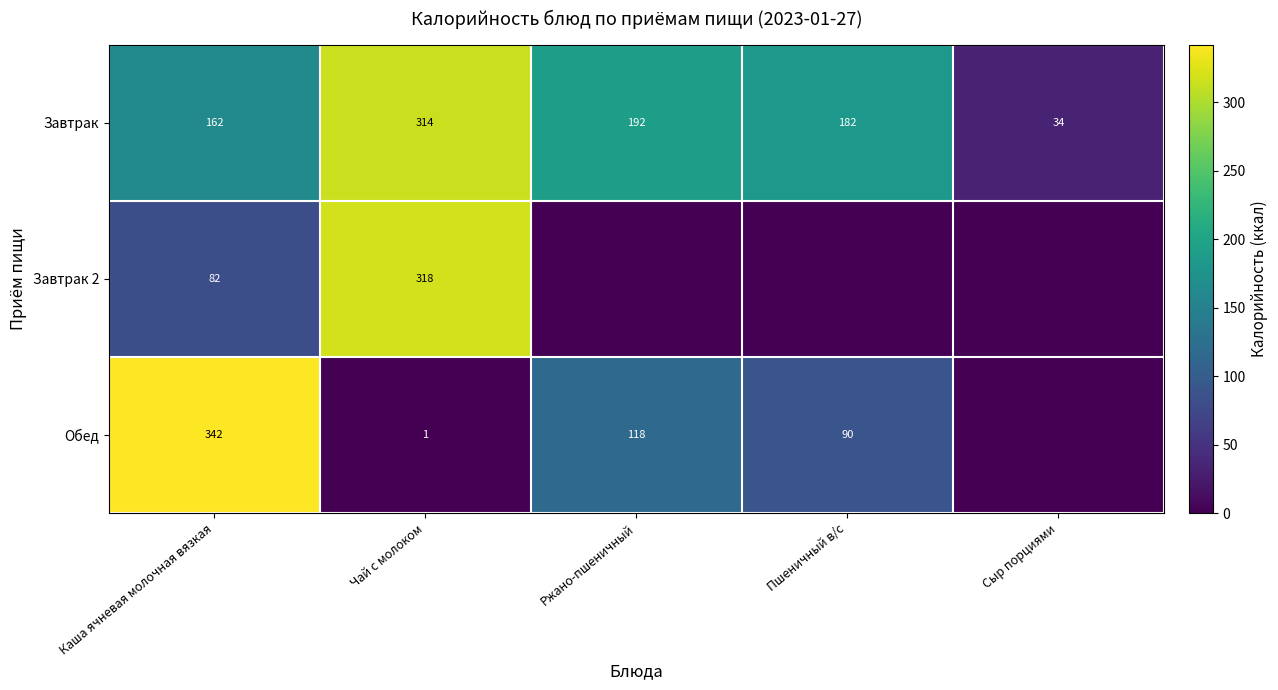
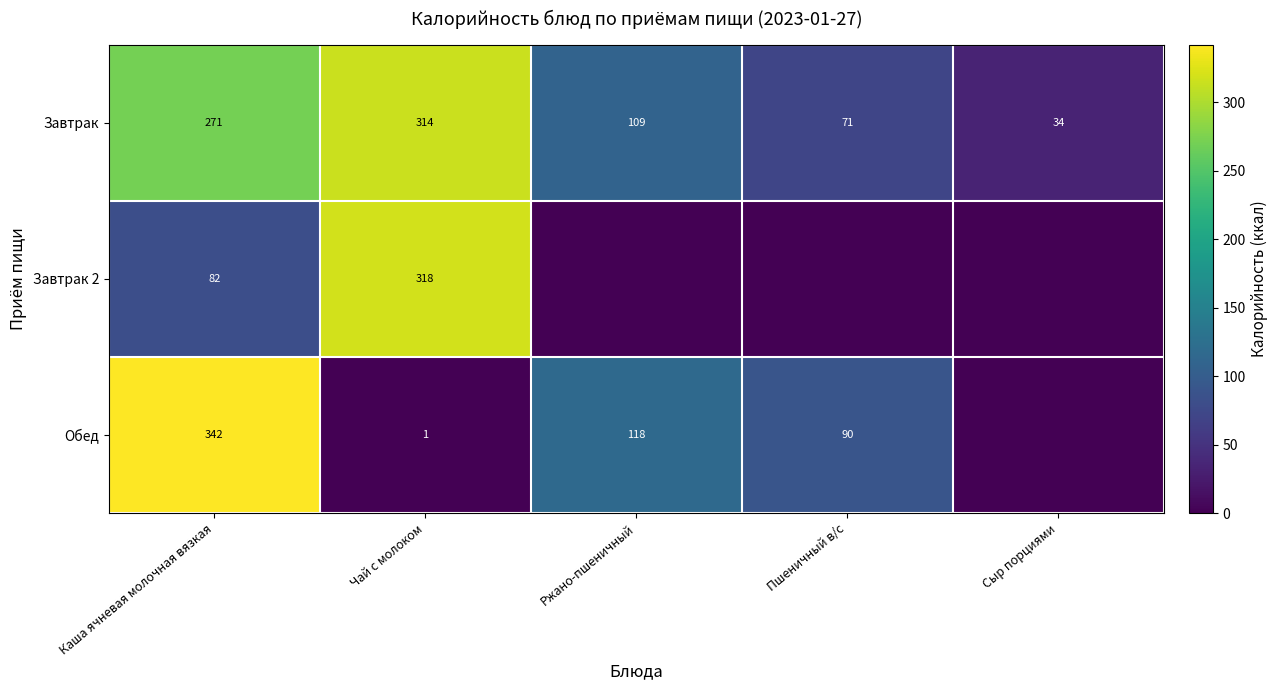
  {
    "Завтрак": {
-     "Каша ячневая молочная вязкая": 162,
+     "Каша ячневая молочная вязкая": 271,
      "Чай с молоком": 314,
-     "Ржано-пшеничный": 192,
-     "Пшеничный в/с": 182,
+     "Ржано-пшеничный": 109,
+     "Пшеничный в/с": 71,
      "Сыр порциями": 34
    },
    "Завтрак 2": {
      "Каша ячневая молочная вязкая": 82,
      "Чай с молоком": 318
    },
    "Обед": {
      "Каша ячневая молочная вязкая": 342,
      "Чай с молоком": 1,
      "Ржано-пшеничный": 118,
      "Пшеничный в/с": 90
    }
  }
